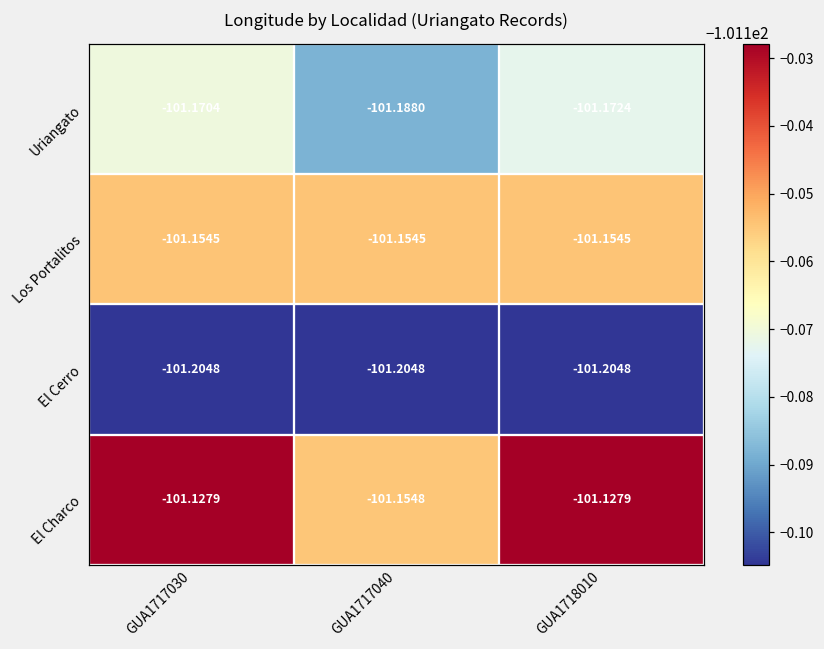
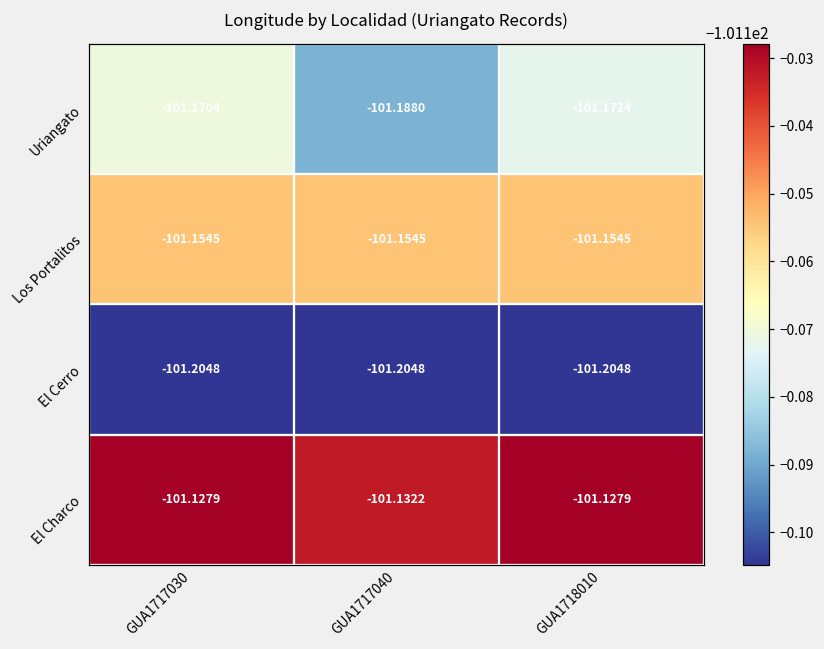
  {
    "Uriangato": {
      "GUA1717040": -101.1880
    },
    "Los Portalitos": {
      "GUA1717030": -101.1545,
      "GUA1717040": -101.1545,
      "GUA1718010": -101.1545
    },
    "El Cerro": {
      "GUA1717030": -101.2048,
      "GUA1717040": -101.2048,
      "GUA1718010": -101.2048
    },
    "El Charco": {
      "GUA1717030": -101.1279,
-     "GUA1717040": -101.1548,
+     "GUA1717040": -101.1322,
      "GUA1718010": -101.1279
    }
  }
